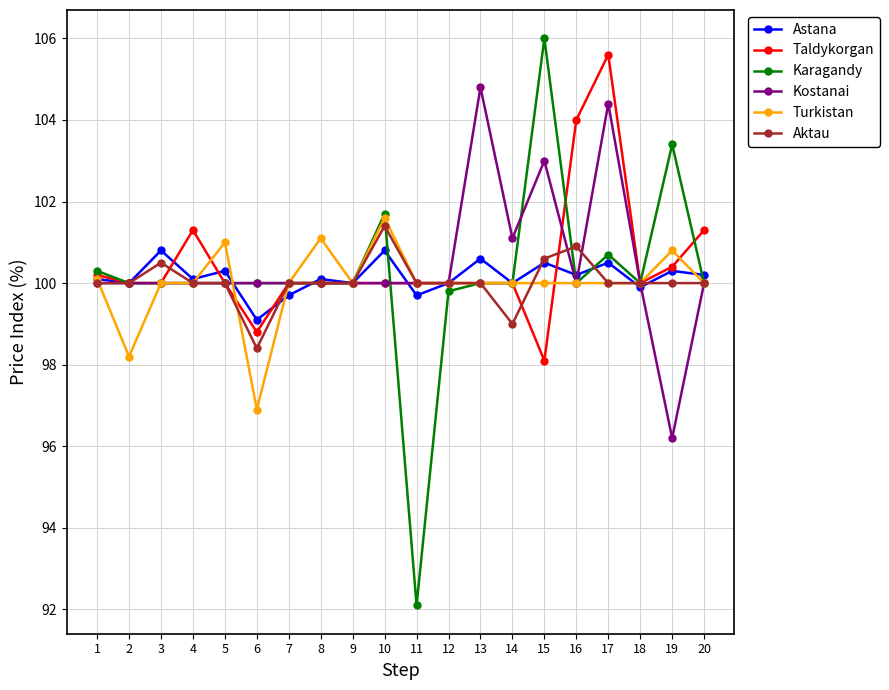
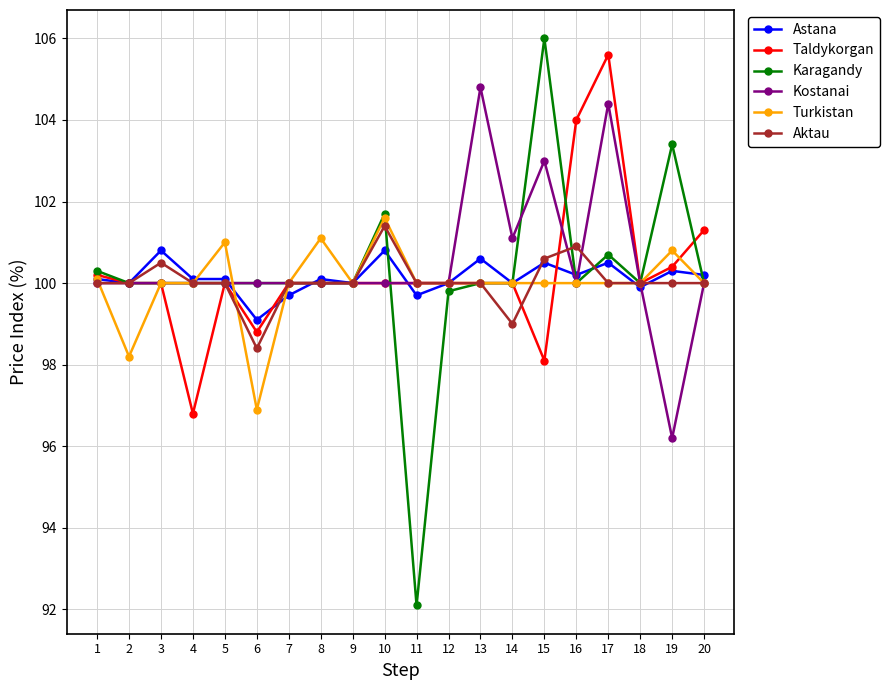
  {
    "Astana": {
      "3": 100.8,
      "4": 100.1,
-     "5": 100.3,
+     "5": 100.1,
      "6": 99.1,
      "7": 99.7,
      "8": 100.1,
      "10": 100.8,
      "11": 99.7,
      "13": 100.6,
      "15": 100.5,
      "16": 100.2,
      "17": 100.5,
      "18": 99.9,
      "19": 100.3,
      "20": 100.2
    },
    "Taldykorgan": {
      "1": 100.2,
-     "4": 101.3,
+     "4": 96.8,
      "6": 98.8,
      "15": 98.1,
      "16": 104.0,
      "17": 105.6,
      "19": 100.4,
      "20": 101.3
    },
    "Karagandy": {
      "1": 100.3,
      "10": 101.7,
      "11": 92.1,
      "12": 99.8,
      "15": 106.0,
      "17": 100.7,
      "19": 103.4
    },
    "Kostanai": {
      "13": 104.8,
      "14": 101.1,
      "15": 103.0,
      "17": 104.4,
      "19": 96.2
    },
    "Turkistan": {
      "2": 98.2,
      "5": 101.0,
      "6": 96.9,
      "8": 101.1,
      "10": 101.6,
      "15": 100.0,
      "19": 100.8
    },
    "Aktau": {
      "3": 100.5,
      "6": 98.4,
      "10": 101.4,
      "14": 99.0,
      "15": 100.6,
      "16": 100.9,
      "19": 100.0
    }
  }
